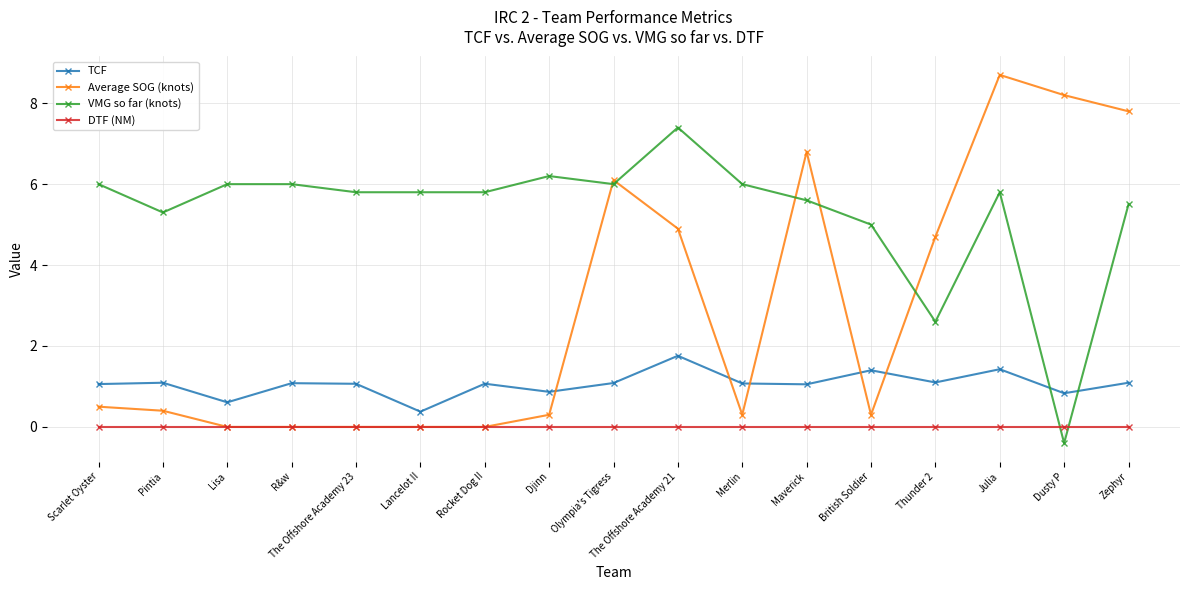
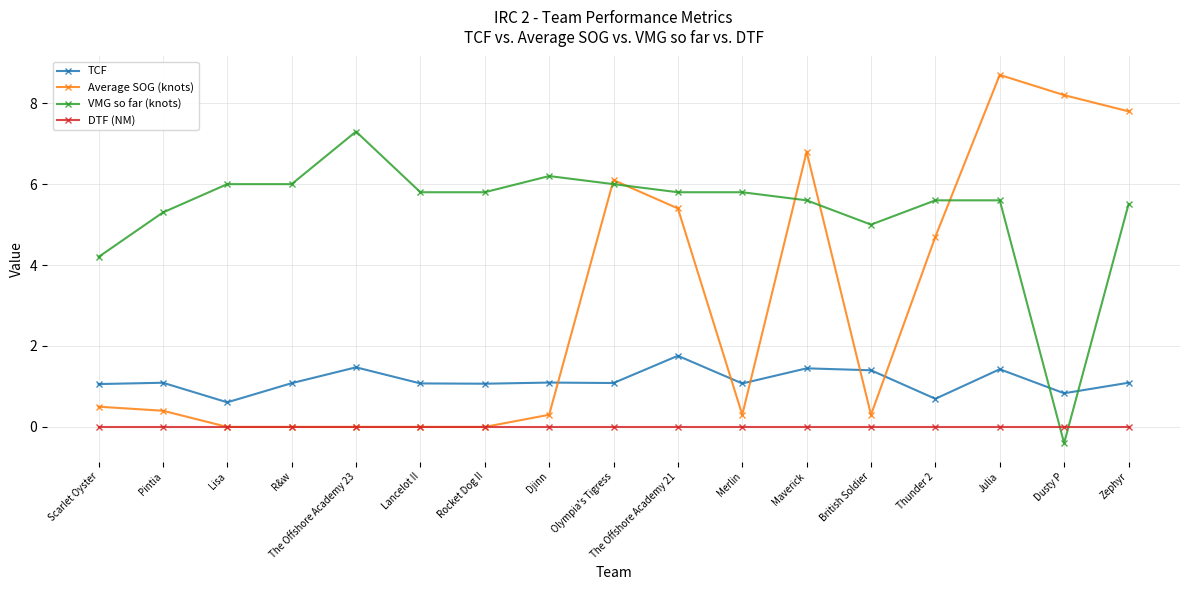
  {
    "TCF": {
      "Scarlet Oyster": 1.1,
      "Pintia": 1.1,
      "Lisa": 0.6,
      "R&w": 1.1,
-     "The Offshore Academy 23": 1.1,
-     "Lancelot II": 0.4,
+     "The Offshore Academy 23": 1.5,
+     "Lancelot II": 1.1,
      "Rocket Dog II": 1.1,
-     "Djinn": 0.9,
+     "Djinn": 1.1,
      "Olympia's Tigress": 1.1,
      "The Offshore Academy 21": 1.8,
      "Merlin": 1.1,
-     "Maverick": 1.1,
+     "Maverick": 1.4,
      "British Soldier": 1.4,
-     "Thunder 2": 1.1,
+     "Thunder 2": 0.7,
      "Julia": 1.4,
      "Dusty P": 0.8,
      "Zephyr": 1.1
    },
    "Average SOG (knots)": {
      "Scarlet Oyster": 0.5,
      "Pintia": 0.4,
      "Djinn": 0.3,
      "Olympia's Tigress": 6.1,
-     "The Offshore Academy 21": 4.9,
+     "The Offshore Academy 21": 5.4,
      "Merlin": 0.3,
      "Maverick": 6.8,
      "British Soldier": 0.3,
      "Thunder 2": 4.7,
      "Julia": 8.7,
      "Dusty P": 8.2,
      "Zephyr": 7.8
    },
    "VMG so far (knots)": {
-     "Scarlet Oyster": 6.0,
+     "Scarlet Oyster": 4.2,
      "Pintia": 5.3,
      "Lisa": 6.0,
      "R&w": 6.0,
-     "The Offshore Academy 23": 5.8,
+     "The Offshore Academy 23": 7.3,
      "Lancelot II": 5.8,
      "Rocket Dog II": 5.8,
      "Djinn": 6.2,
      "Olympia's Tigress": 6.0,
-     "The Offshore Academy 21": 7.4,
-     "Merlin": 6.0,
+     "The Offshore Academy 21": 5.8,
+     "Merlin": 5.8,
      "Maverick": 5.6,
      "British Soldier": 5.0,
-     "Thunder 2": 2.6,
-     "Julia": 5.8,
+     "Thunder 2": 5.6,
+     "Julia": 5.6,
      "Dusty P": -0.4,
      "Zephyr": 5.5
    },
    "DTF (NM)": {
      "Scarlet Oyster": 0.0,
      "Pintia": 0.0,
      "Djinn": 0.0,
      "Olympia's Tigress": 0.0,
      "The Offshore Academy 21": 0.0,
      "Merlin": 0.0,
      "Maverick": 0.0,
      "British Soldier": 0.0,
      "Thunder 2": 0.0,
      "Julia": 0.0,
      "Dusty P": 0.0,
      "Zephyr": 0.0
    }
  }
